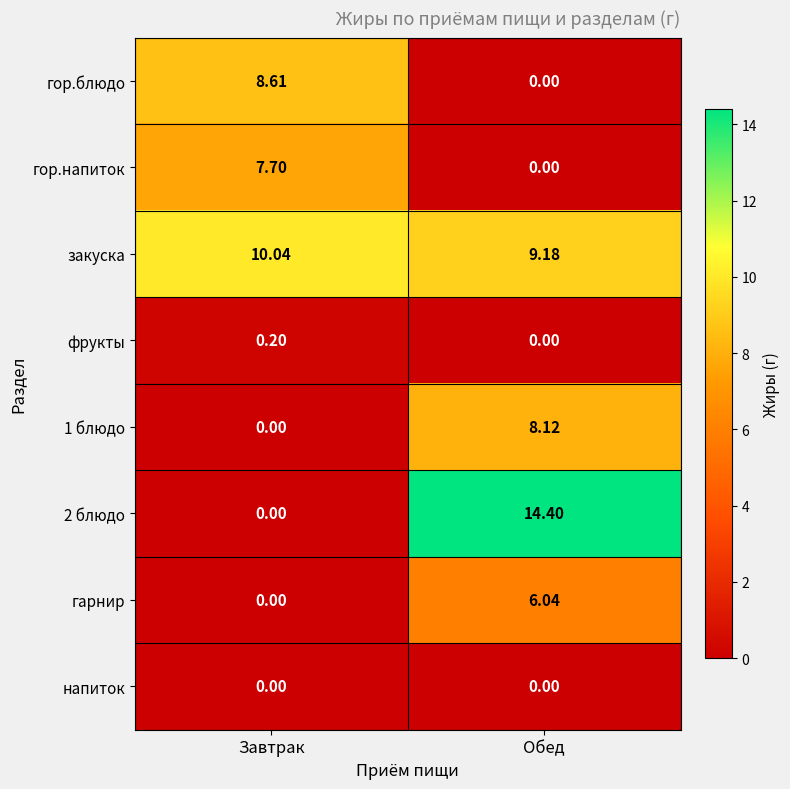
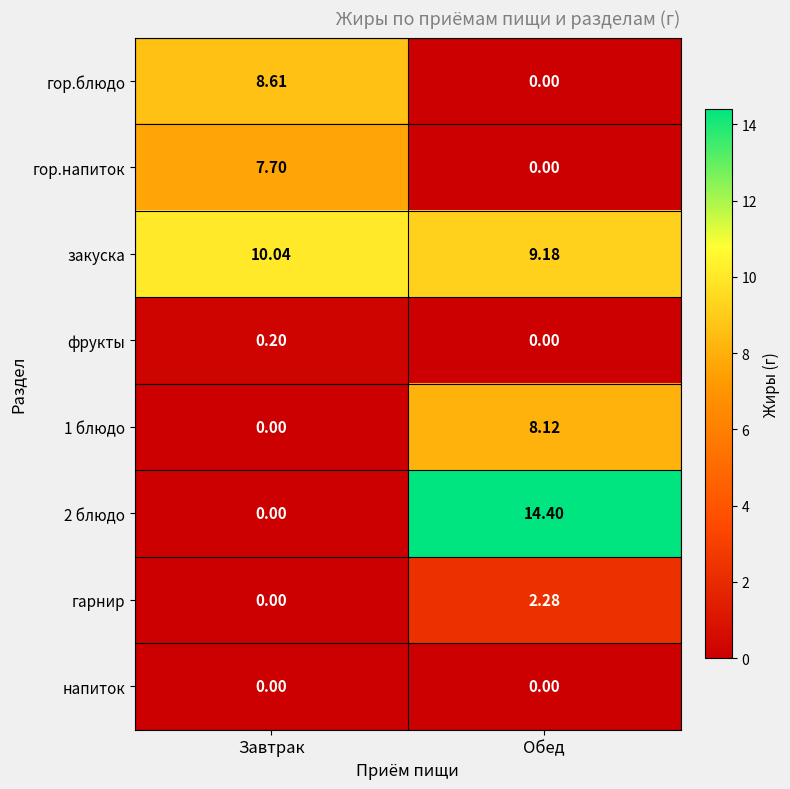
  {
    "гор.блюдо": {
      "Завтрак": 8.61,
      "Обед": 0.00
    },
    "гор.напиток": {
      "Завтрак": 7.70,
      "Обед": 0.00
    },
    "закуска": {
      "Завтрак": 10.04,
      "Обед": 9.18
    },
    "фрукты": {
      "Завтрак": 0.20,
      "Обед": 0.00
    },
    "1 блюдо": {
      "Завтрак": 0.00,
      "Обед": 8.12
    },
    "2 блюдо": {
      "Завтрак": 0.00,
      "Обед": 14.40
    },
    "гарнир": {
      "Завтрак": 0.00,
-     "Обед": 6.04
+     "Обед": 2.28
    },
    "напиток": {
      "Завтрак": 0.00,
      "Обед": 0.00
    }
  }
